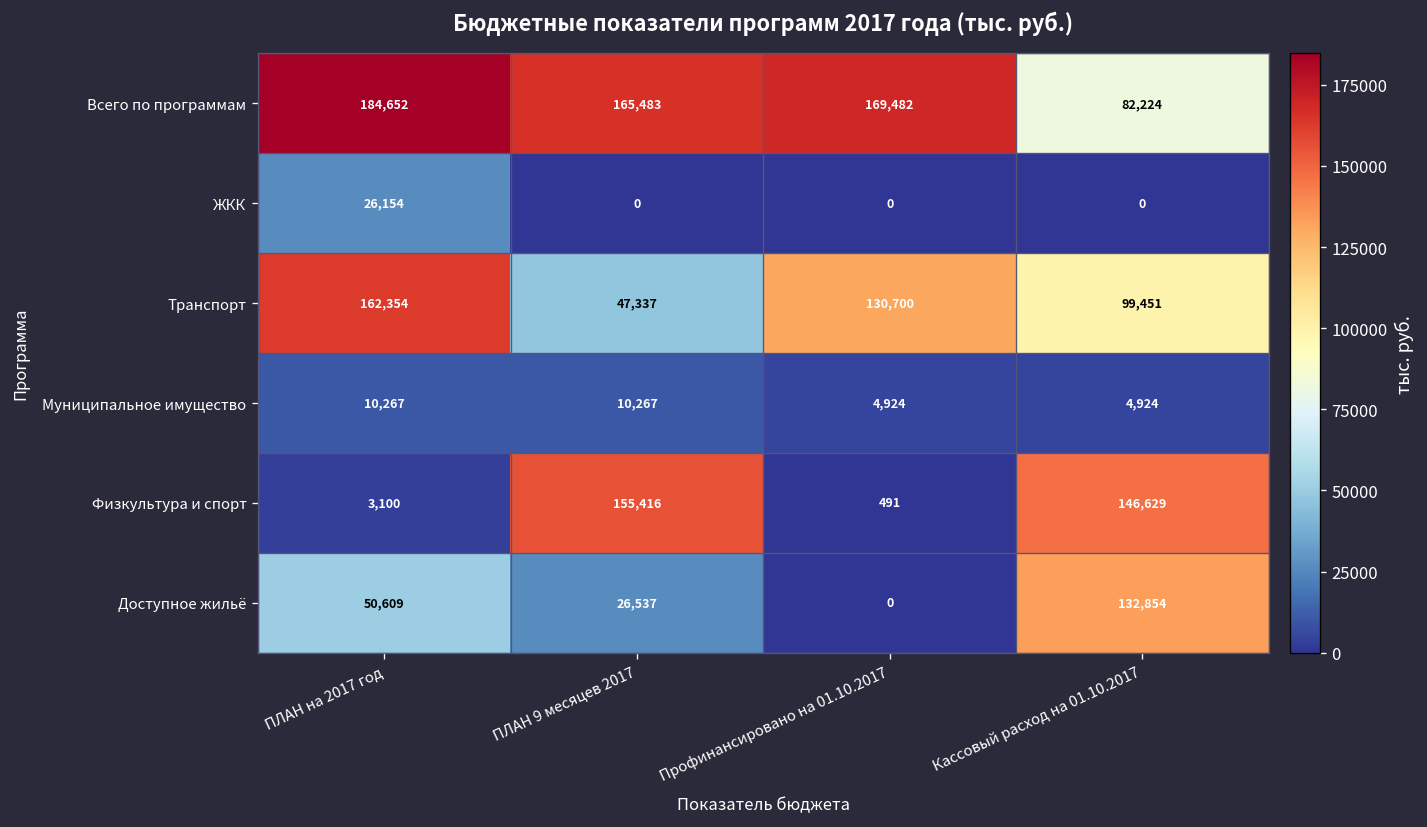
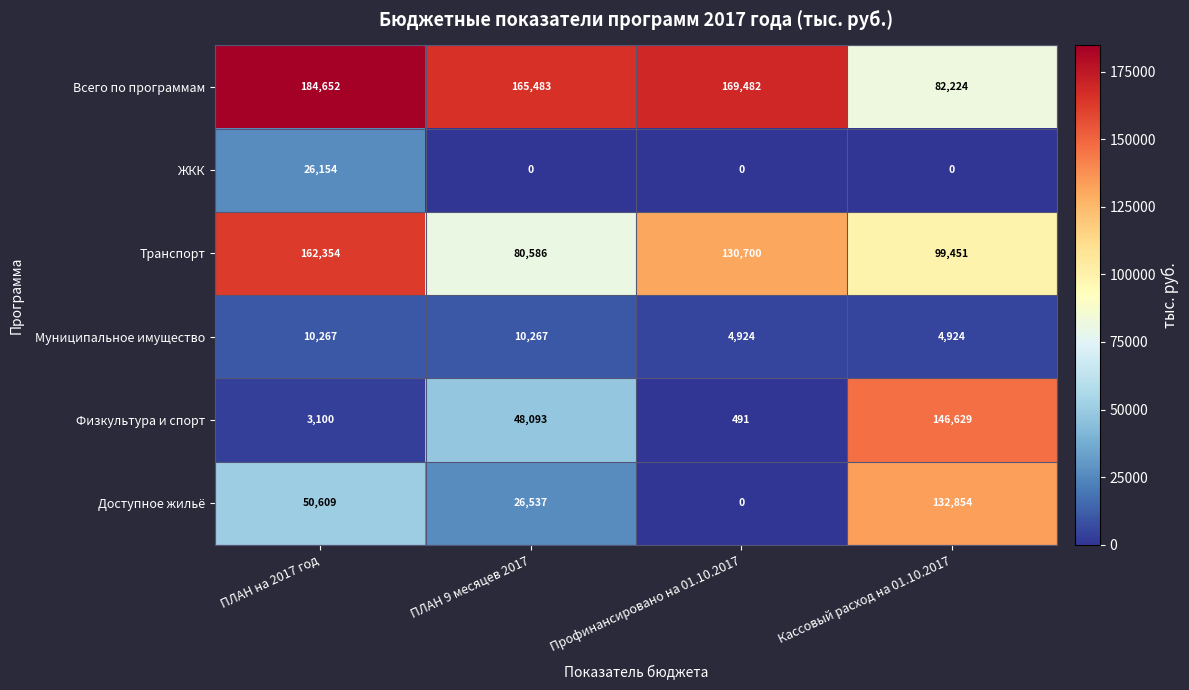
  {
    "Всего по программам": {
      "ПЛАН на 2017 год": "184,652",
      "ПЛАН 9 месяцев 2017": "165,483",
      "Профинансировано на 01.10.2017": "169,482",
      "Кассовый расход на 01.10.2017": "82,224"
    },
    "ЖКК": {
      "ПЛАН на 2017 год": "26,154",
      "ПЛАН 9 месяцев 2017": "0",
      "Профинансировано на 01.10.2017": "0",
      "Кассовый расход на 01.10.2017": "0"
    },
    "Транспорт": {
      "ПЛАН на 2017 год": "162,354",
-     "ПЛАН 9 месяцев 2017": "47,337",
+     "ПЛАН 9 месяцев 2017": "80,586",
      "Профинансировано на 01.10.2017": "130,700",
      "Кассовый расход на 01.10.2017": "99,451"
    },
    "Муниципальное имущество": {
      "ПЛАН на 2017 год": "10,267",
      "ПЛАН 9 месяцев 2017": "10,267",
      "Профинансировано на 01.10.2017": "4,924",
      "Кассовый расход на 01.10.2017": "4,924"
    },
    "Физкультура и спорт": {
      "ПЛАН на 2017 год": "3,100",
-     "ПЛАН 9 месяцев 2017": "155,416",
+     "ПЛАН 9 месяцев 2017": "48,093",
      "Профинансировано на 01.10.2017": "491",
      "Кассовый расход на 01.10.2017": "146,629"
    },
    "Доступное жильё": {
      "ПЛАН на 2017 год": "50,609",
      "ПЛАН 9 месяцев 2017": "26,537",
      "Профинансировано на 01.10.2017": "0",
      "Кассовый расход на 01.10.2017": "132,854"
    }
  }
